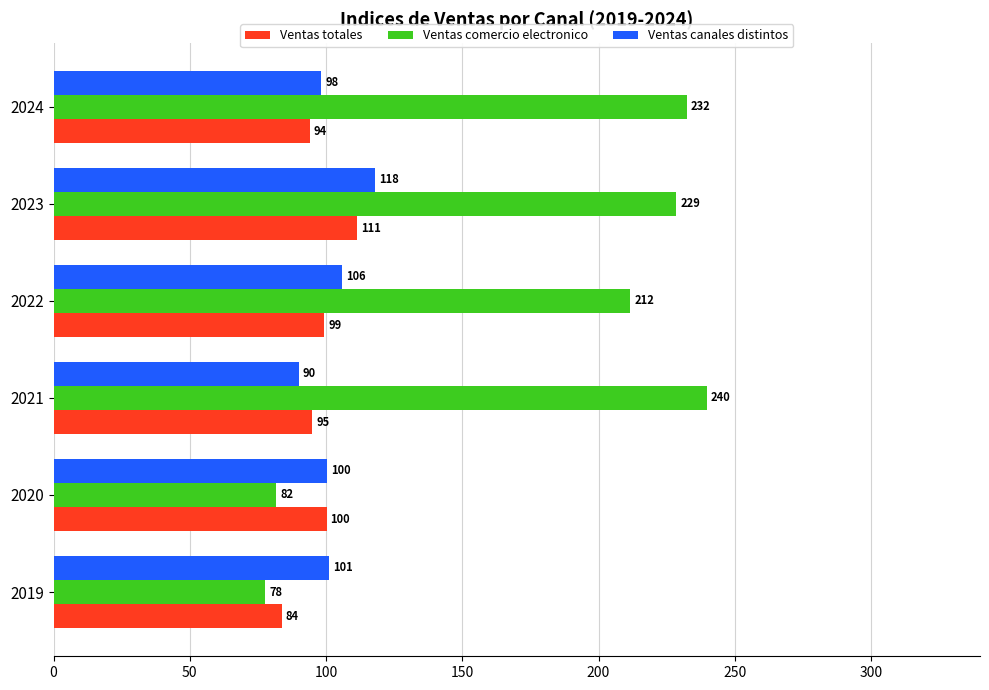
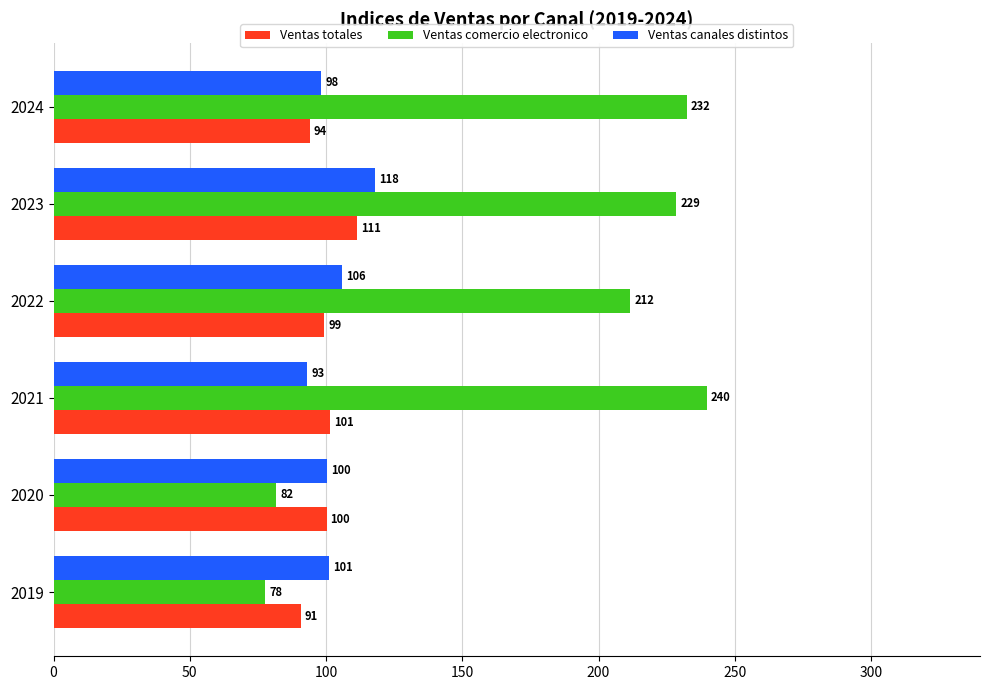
  {
    "Ventas totales": {
      "2024": 94,
      "2023": 111,
      "2022": 99,
-     "2021": 95,
+     "2021": 101,
      "2020": 100,
-     "2019": 84
+     "2019": 91
    },
    "Ventas comercio electronico": {
      "2024": 232,
      "2023": 229,
      "2022": 212,
      "2021": 240,
      "2020": 82,
      "2019": 78
    },
    "Ventas canales distintos": {
      "2024": 98,
      "2023": 118,
      "2022": 106,
-     "2021": 90,
+     "2021": 93,
      "2020": 100,
      "2019": 101
    }
  }
